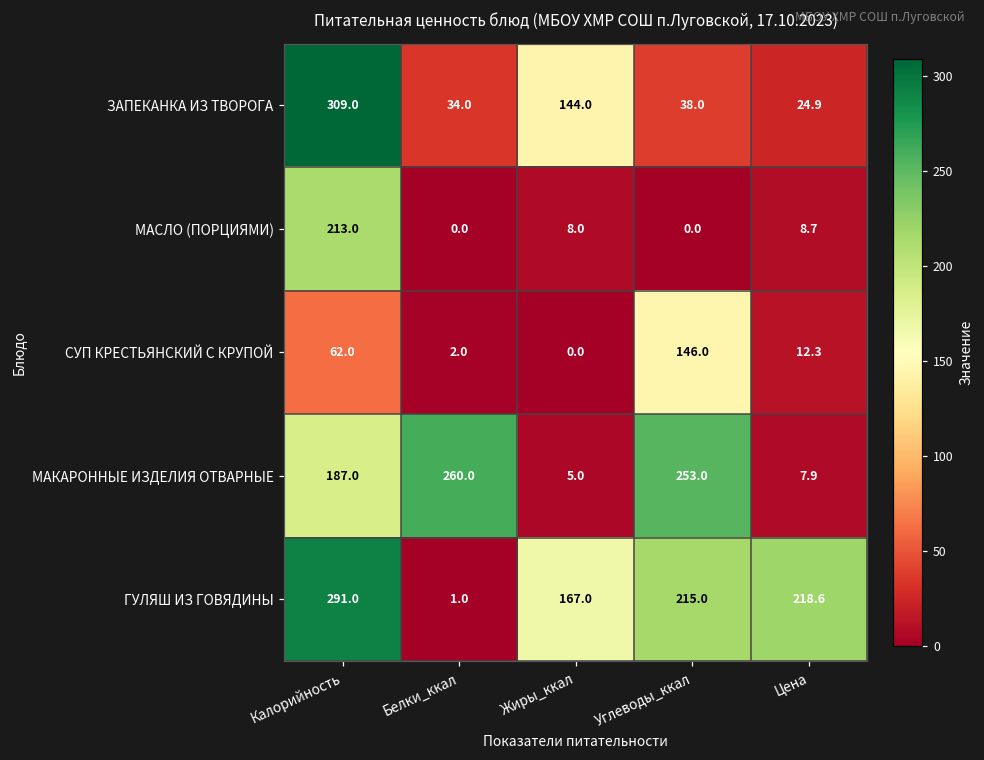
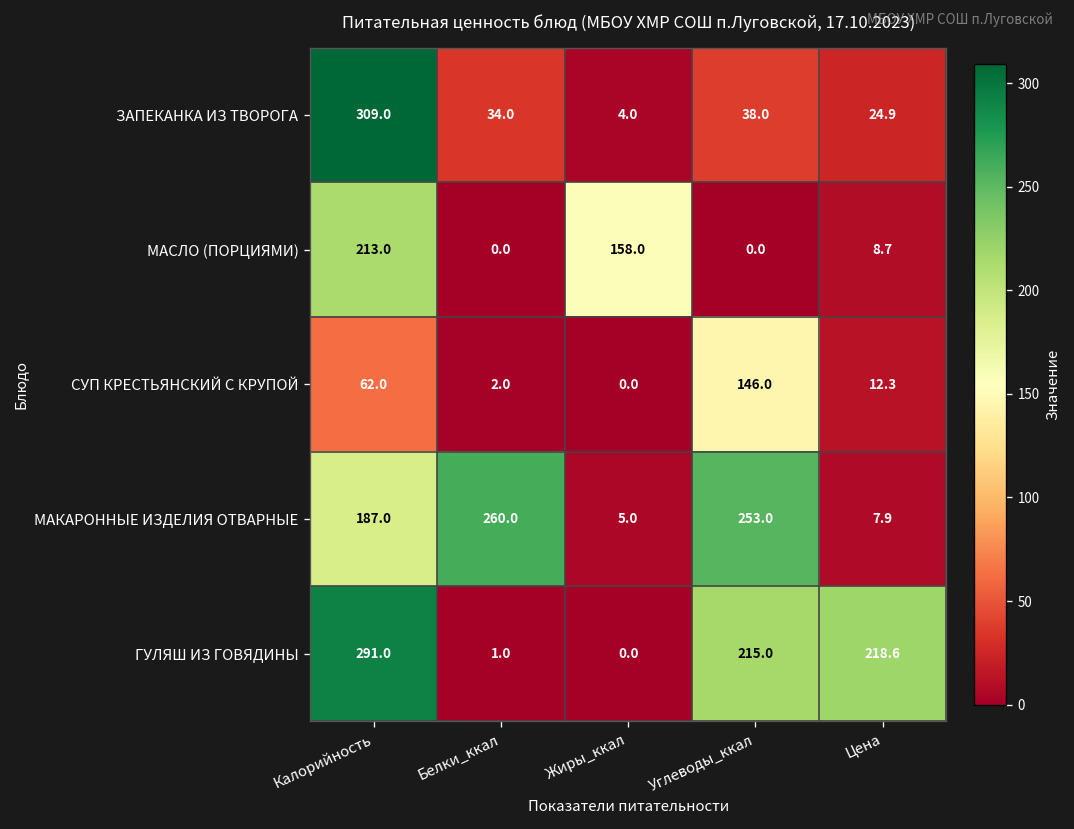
  {
    "ЗАПЕКАНКА ИЗ ТВОРОГА": {
      "Калорийность": 309.0,
      "Белки_ккал": 34.0,
-     "Жиры_ккал": 144.0,
+     "Жиры_ккал": 4.0,
      "Углеводы_ккал": 38.0,
      "Цена": 24.9
    },
    "МАСЛО (ПОРЦИЯМИ)": {
      "Калорийность": 213.0,
      "Белки_ккал": 0.0,
-     "Жиры_ккал": 8.0,
+     "Жиры_ккал": 158.0,
      "Углеводы_ккал": 0.0,
      "Цена": 8.7
    },
    "СУП КРЕСТЬЯНСКИЙ С КРУПОЙ": {
      "Калорийность": 62.0,
      "Белки_ккал": 2.0,
      "Жиры_ккал": 0.0,
      "Углеводы_ккал": 146.0,
      "Цена": 12.3
    },
    "МАКАРОННЫЕ ИЗДЕЛИЯ ОТВАРНЫЕ": {
      "Калорийность": 187.0,
      "Белки_ккал": 260.0,
      "Жиры_ккал": 5.0,
      "Углеводы_ккал": 253.0,
      "Цена": 7.9
    },
    "ГУЛЯШ ИЗ ГОВЯДИНЫ": {
      "Калорийность": 291.0,
      "Белки_ккал": 1.0,
-     "Жиры_ккал": 167.0,
+     "Жиры_ккал": 0.0,
      "Углеводы_ккал": 215.0,
      "Цена": 218.6
    }
  }
